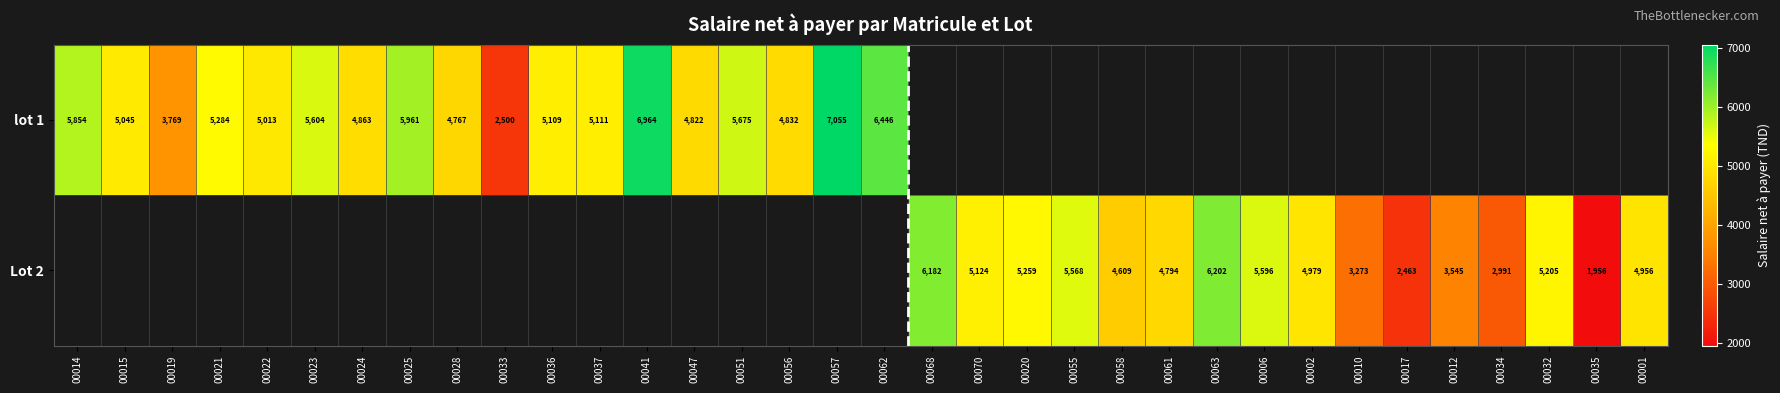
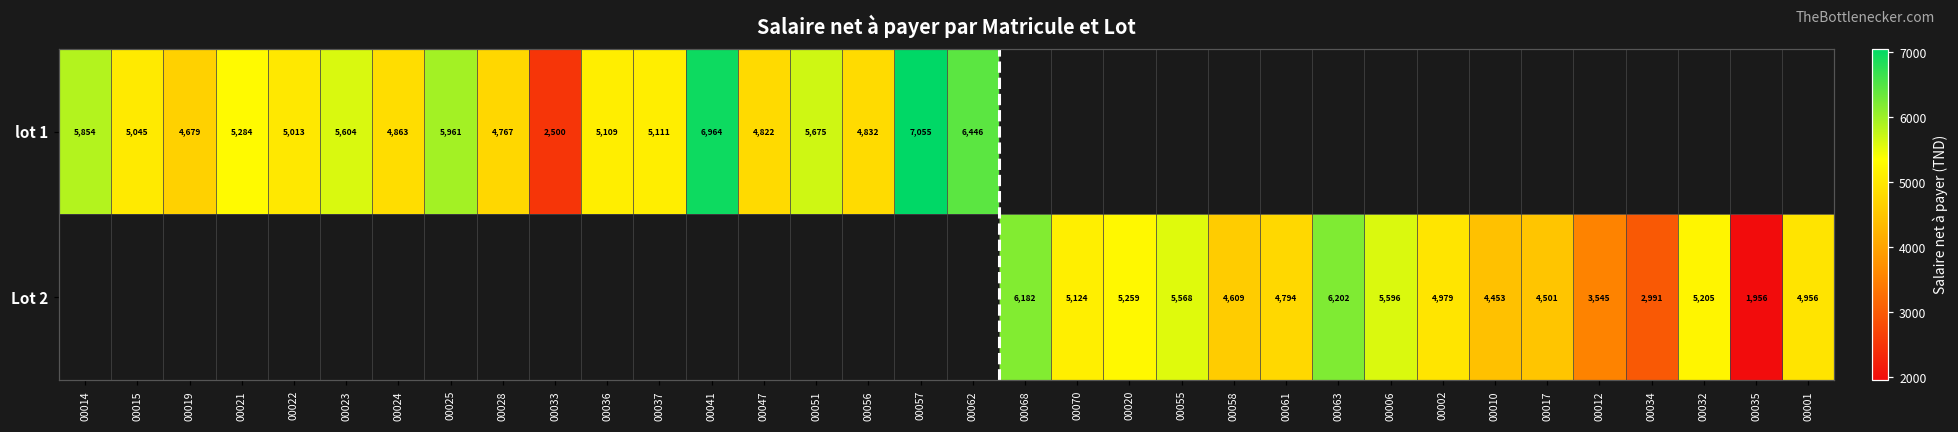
  {
    "lot 1": {
      "00014": "5,854",
      "00015": "5,045",
-     "00019": "3,769",
+     "00019": "4,679",
      "00021": "5,284",
      "00022": "5,013",
      "00023": "5,604",
      "00024": "4,863",
      "00025": "5,961",
      "00028": "4,767",
      "00033": "2,500",
      "00036": "5,109",
      "00037": "5,111",
      "00041": "6,964",
      "00047": "4,822",
      "00051": "5,675",
      "00056": "4,832",
      "00057": "7,055",
      "00062": "6,446"
    },
    "Lot 2": {
      "00068": "6,182",
      "00070": "5,124",
      "00020": "5,259",
      "00055": "5,568",
      "00058": "4,609",
      "00061": "4,794",
      "00063": "6,202",
      "00006": "5,596",
      "00002": "4,979",
-     "00010": "3,273",
-     "00017": "2,463",
+     "00010": "4,453",
+     "00017": "4,501",
      "00012": "3,545",
      "00034": "2,991",
      "00032": "5,205",
      "00035": "1,956",
      "00001": "4,956"
    }
  }
